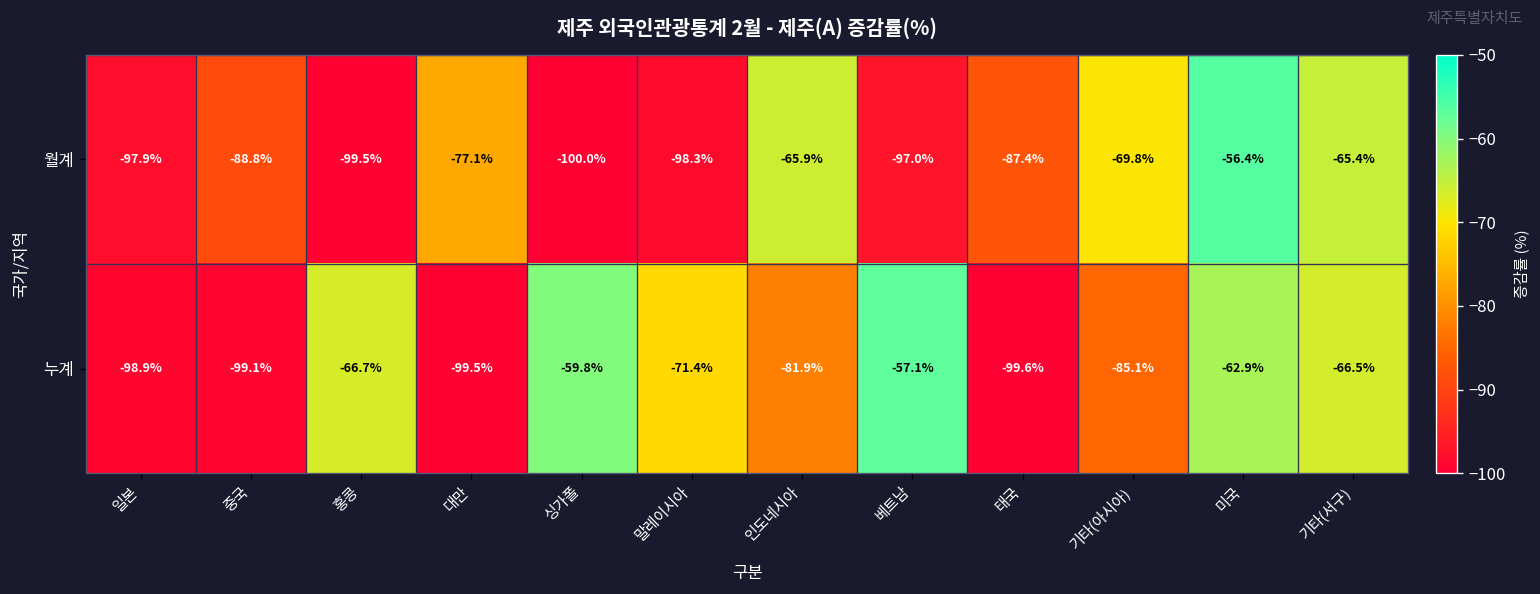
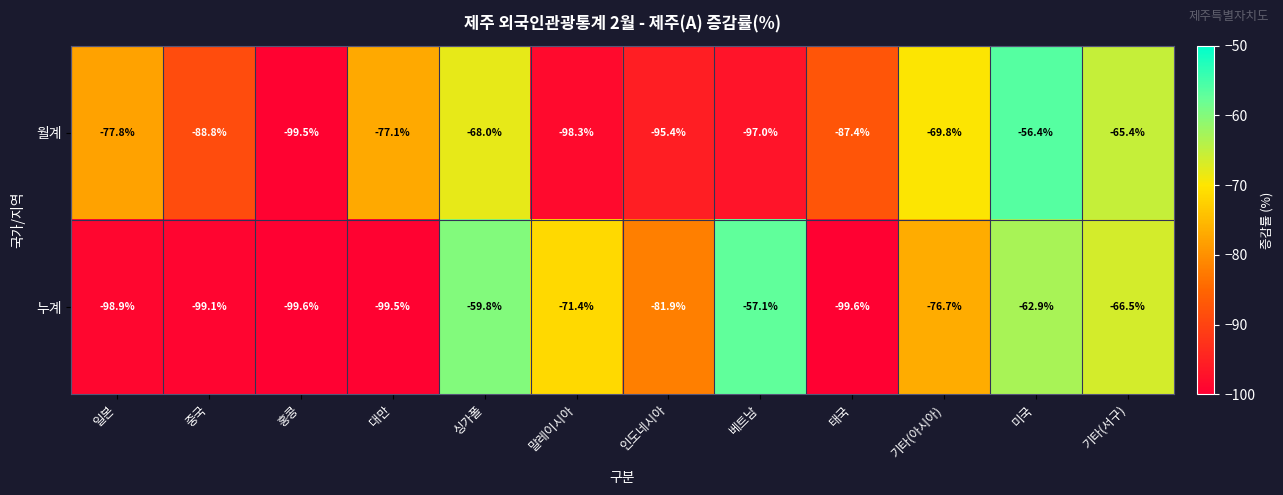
  {
    "월계": {
-     "일본": "-97.9%",
+     "일본": "-77.8%",
      "중국": "-88.8%",
      "홍콩": "-99.5%",
      "대만": "-77.1%",
-     "싱가폴": "-100.0%",
+     "싱가폴": "-68.0%",
      "말레이시아": "-98.3%",
-     "인도네시아": "-65.9%",
+     "인도네시아": "-95.4%",
      "베트남": "-97.0%",
      "태국": "-87.4%",
      "기타(아시아)": "-69.8%",
      "미국": "-56.4%",
      "기타(서구)": "-65.4%"
    },
    "누계": {
      "일본": "-98.9%",
      "중국": "-99.1%",
-     "홍콩": "-66.7%",
+     "홍콩": "-99.6%",
      "대만": "-99.5%",
      "싱가폴": "-59.8%",
      "말레이시아": "-71.4%",
      "인도네시아": "-81.9%",
      "베트남": "-57.1%",
      "태국": "-99.6%",
-     "기타(아시아)": "-85.1%",
+     "기타(아시아)": "-76.7%",
      "미국": "-62.9%",
      "기타(서구)": "-66.5%"
    }
  }
